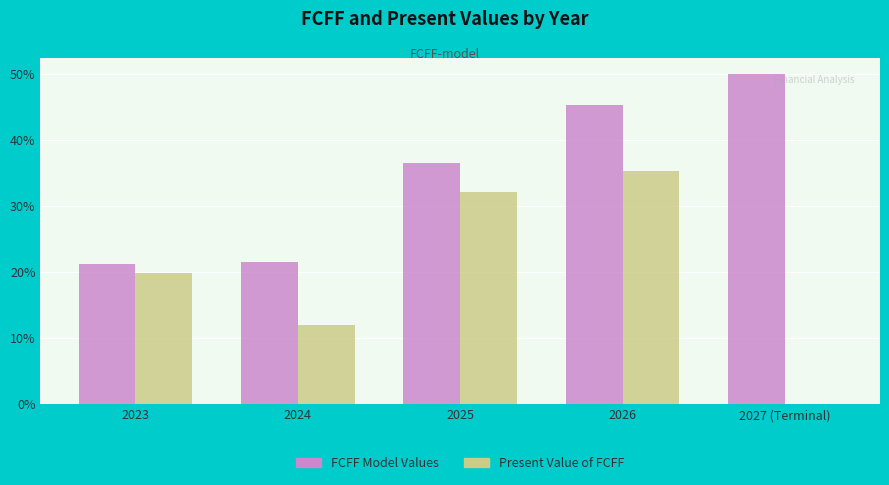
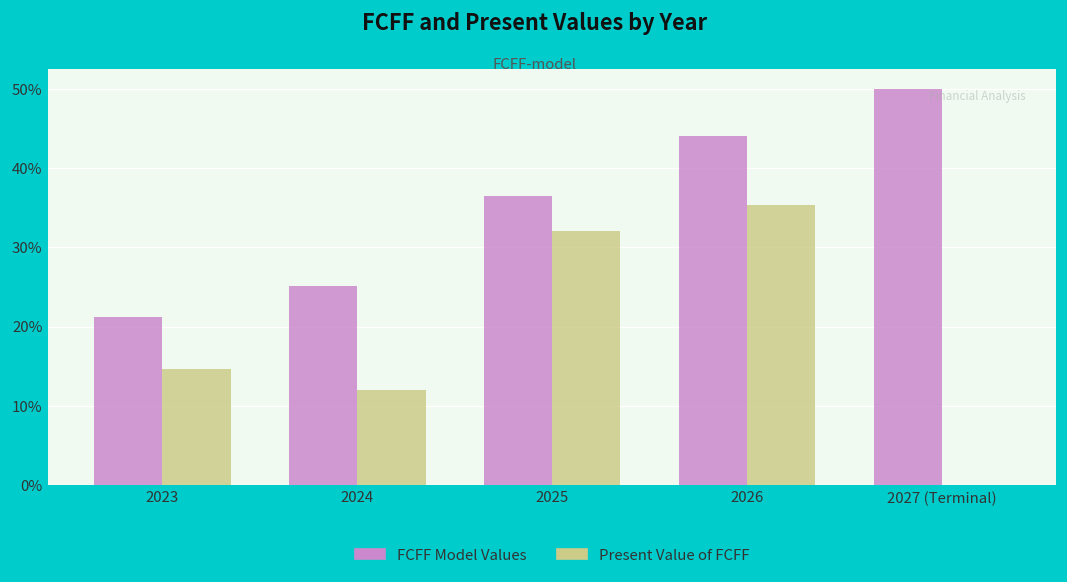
  {
    "FCFF Model Values": {
      "2023": "21%",
-     "2024": "22%",
+     "2024": "25%",
      "2025": "37%",
-     "2026": "45%",
+     "2026": "44%",
      "2027 (Terminal)": "50%"
    },
    "Present Value of FCFF": {
-     "2023": "20%",
+     "2023": "15%",
      "2024": "12%",
      "2025": "32%",
      "2026": "35%",
      "2027 (Terminal)": "0%"
    }
  }
